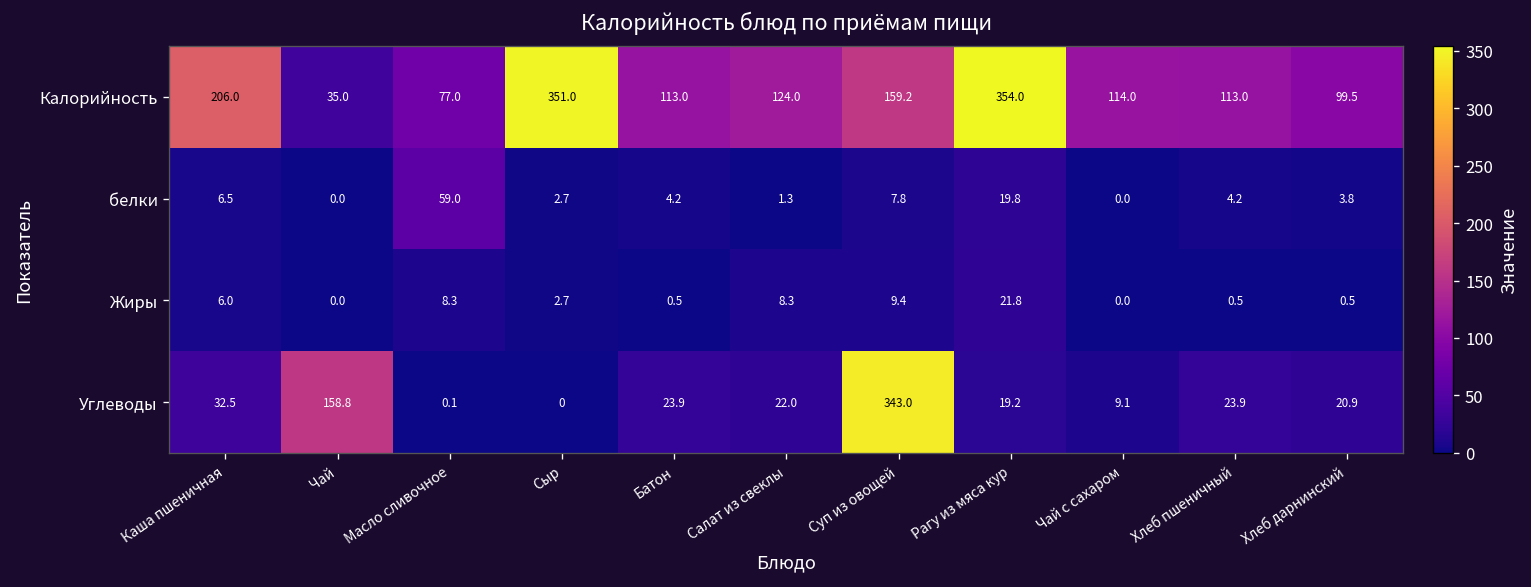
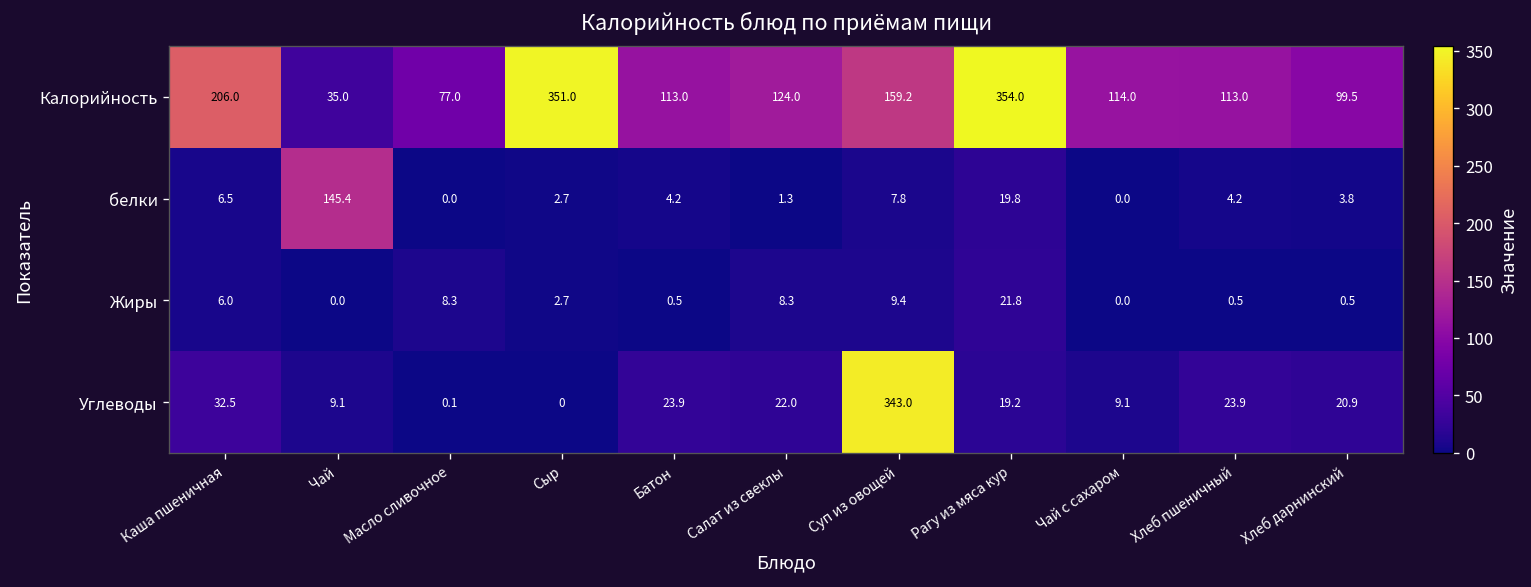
  {
    "Калорийность": {
      "Каша пшеничная": 206.0,
      "Чай": 35.0,
      "Масло сливочное": 77.0,
      "Сыр": 351.0,
      "Батон": 113.0,
      "Салат из свеклы": 124.0,
      "Суп из овощей": 159.2,
      "Рагу из мяса кур": 354.0,
      "Чай с сахаром": 114.0,
      "Хлеб пшеничный": 113.0,
      "Хлеб дарнинский": 99.5
    },
    "белки": {
      "Каша пшеничная": 6.5,
-     "Чай": 0.0,
-     "Масло сливочное": 59.0,
+     "Чай": 145.4,
+     "Масло сливочное": 0.0,
      "Сыр": 2.7,
      "Батон": 4.2,
      "Салат из свеклы": 1.3,
      "Суп из овощей": 7.8,
      "Рагу из мяса кур": 19.8,
      "Чай с сахаром": 0.0,
      "Хлеб пшеничный": 4.2,
      "Хлеб дарнинский": 3.8
    },
    "Жиры": {
      "Каша пшеничная": 6.0,
      "Чай": 0.0,
      "Масло сливочное": 8.3,
      "Сыр": 2.7,
      "Батон": 0.5,
      "Салат из свеклы": 8.3,
      "Суп из овощей": 9.4,
      "Рагу из мяса кур": 21.8,
      "Чай с сахаром": 0.0,
      "Хлеб пшеничный": 0.5,
      "Хлеб дарнинский": 0.5
    },
    "Углеводы": {
      "Каша пшеничная": 32.5,
-     "Чай": 158.8,
+     "Чай": 9.1,
      "Масло сливочное": 0.1,
      "Сыр": 0,
      "Батон": 23.9,
      "Салат из свеклы": 22.0,
      "Суп из овощей": 343.0,
      "Рагу из мяса кур": 19.2,
      "Чай с сахаром": 9.1,
      "Хлеб пшеничный": 23.9,
      "Хлеб дарнинский": 20.9
    }
  }
